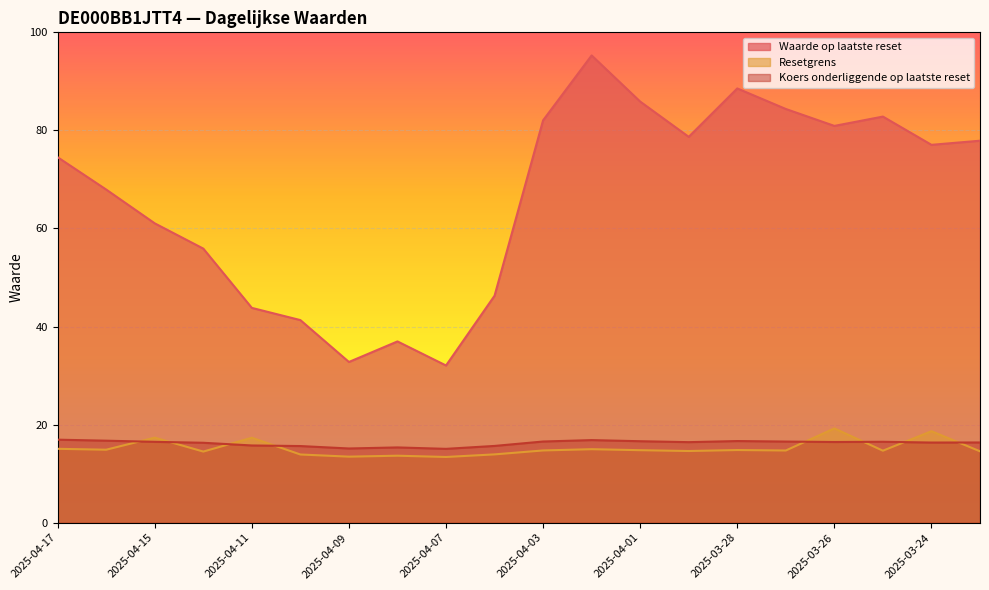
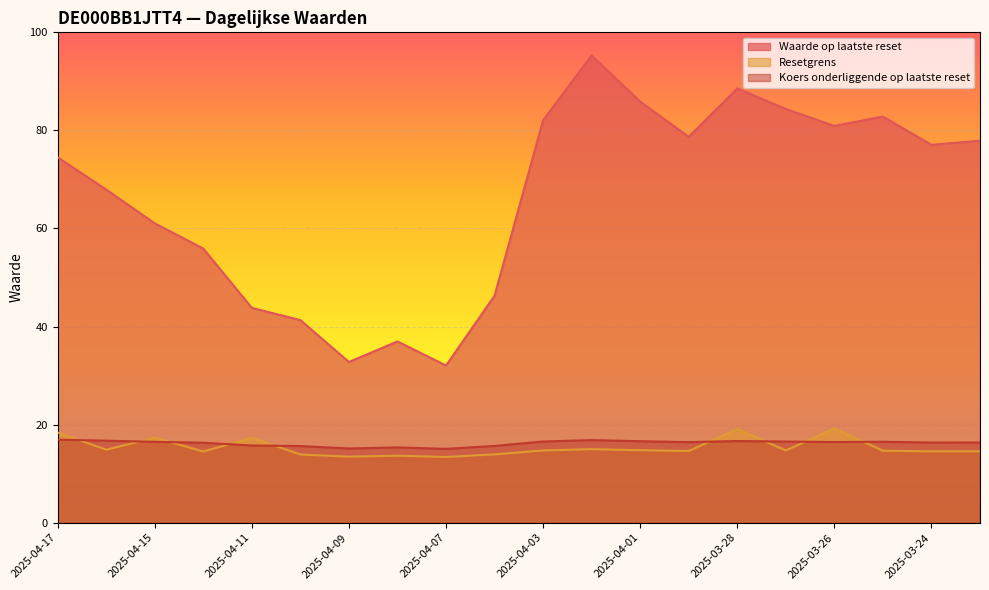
  {
    "Resetgrens": {
-     "2025-04-17": 15,
+     "2025-04-17": 18,
      "2025-04-15": 17,
      "2025-04-11": 17,
      "2025-04-09": 13,
      "2025-04-07": 13,
      "2025-04-03": 15,
      "2025-04-01": 15,
-     "2025-03-28": 15,
+     "2025-03-28": 19,
      "2025-03-26": 19,
-     "2025-03-24": 19
+     "2025-03-24": 15
    }
  }
